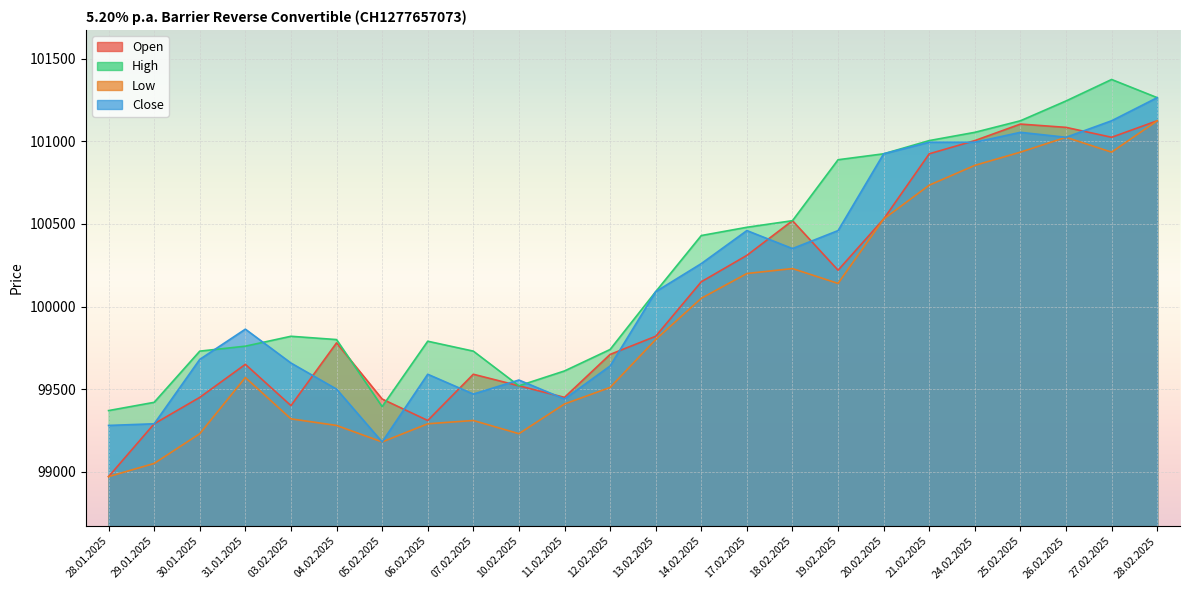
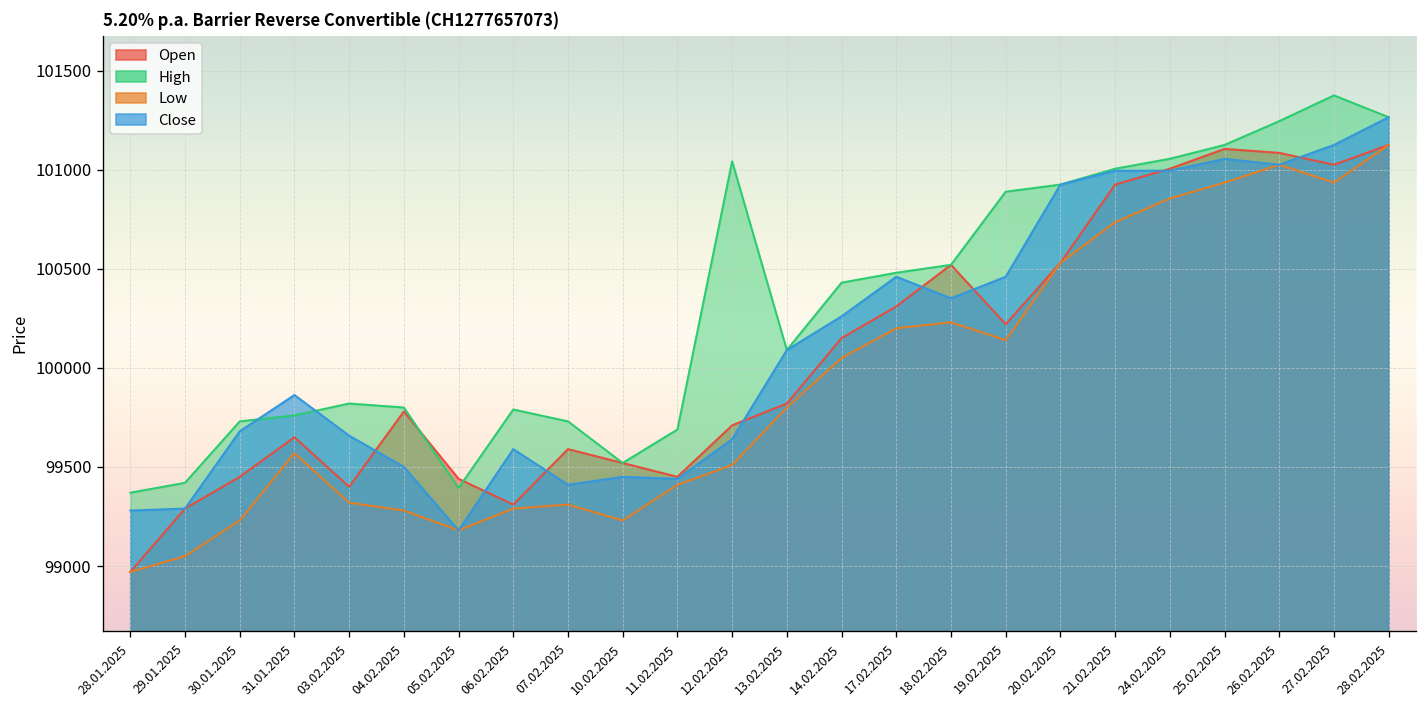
  {
    "High": {
      "28.01.2025": 99370,
      "29.01.2025": 99420,
      "30.01.2025": 99730,
      "31.01.2025": 99760,
      "03.02.2025": 99820,
      "04.02.2025": 99800,
      "05.02.2025": 99390,
      "06.02.2025": 99790,
      "07.02.2025": 99730,
-     "11.02.2025": 99610,
-     "12.02.2025": 99740,
+     "11.02.2025": 99690,
+     "12.02.2025": 101040,
      "14.02.2025": 100430,
      "17.02.2025": 100480,
      "19.02.2025": 100890,
      "24.02.2025": 101060,
      "25.02.2025": 101130,
      "26.02.2025": 101250,
      "27.02.2025": 101380
    },
    "Close": {
      "28.01.2025": 99280,
      "30.01.2025": 99680,
      "31.01.2025": 99860,
      "03.02.2025": 99660,
      "04.02.2025": 99500,
      "06.02.2025": 99590,
-     "07.02.2025": 99470,
-     "10.02.2025": 99560,
+     "07.02.2025": 99410,
+     "10.02.2025": 99450,
      "12.02.2025": 99640,
      "14.02.2025": 100260,
      "17.02.2025": 100460,
      "18.02.2025": 100350,
      "19.02.2025": 100460,
      "25.02.2025": 101060,
      "27.02.2025": 101130
    }
  }
